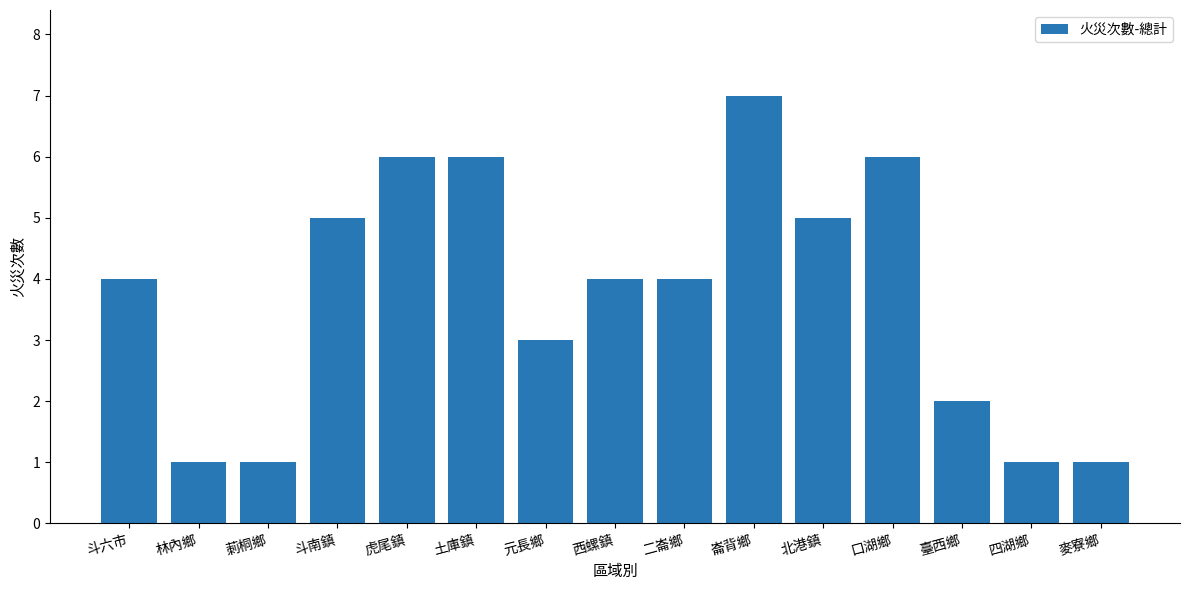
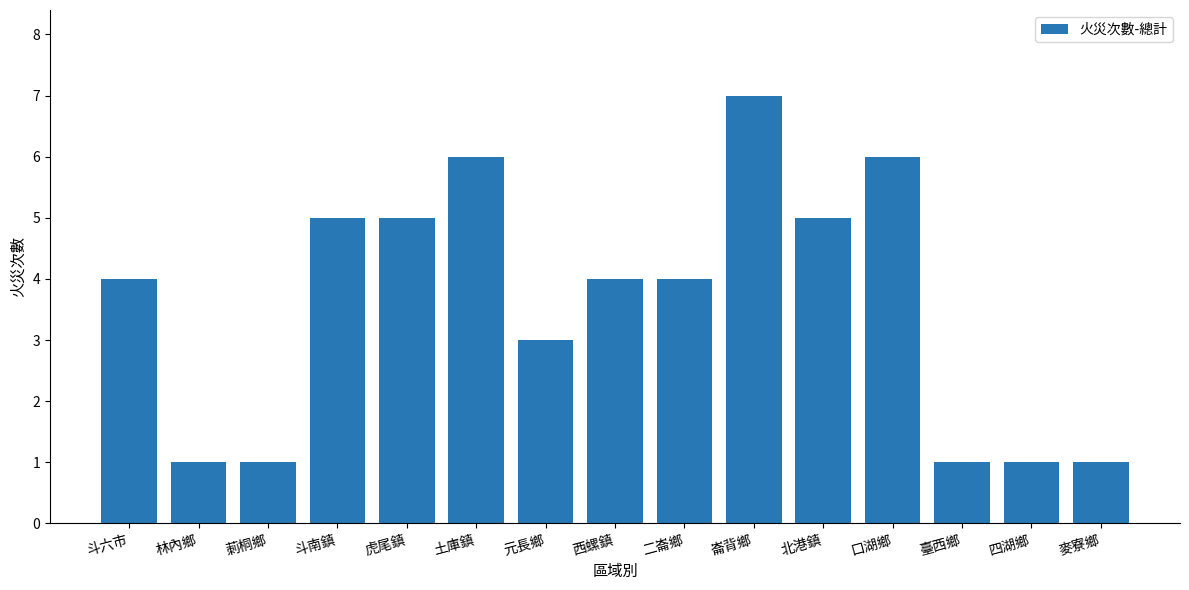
  {
    "斗六市": 4,
    "林內鄉": 1,
    "莿桐鄉": 1,
    "斗南鎮": 5,
-   "虎尾鎮": 6,
+   "虎尾鎮": 5,
    "土庫鎮": 6,
    "元長鄉": 3,
    "西螺鎮": 4,
    "二崙鄉": 4,
    "崙背鄉": 7,
    "北港鎮": 5,
    "口湖鄉": 6,
-   "臺西鄉": 2,
+   "臺西鄉": 1,
    "四湖鄉": 1,
    "麥寮鄉": 1
  }
